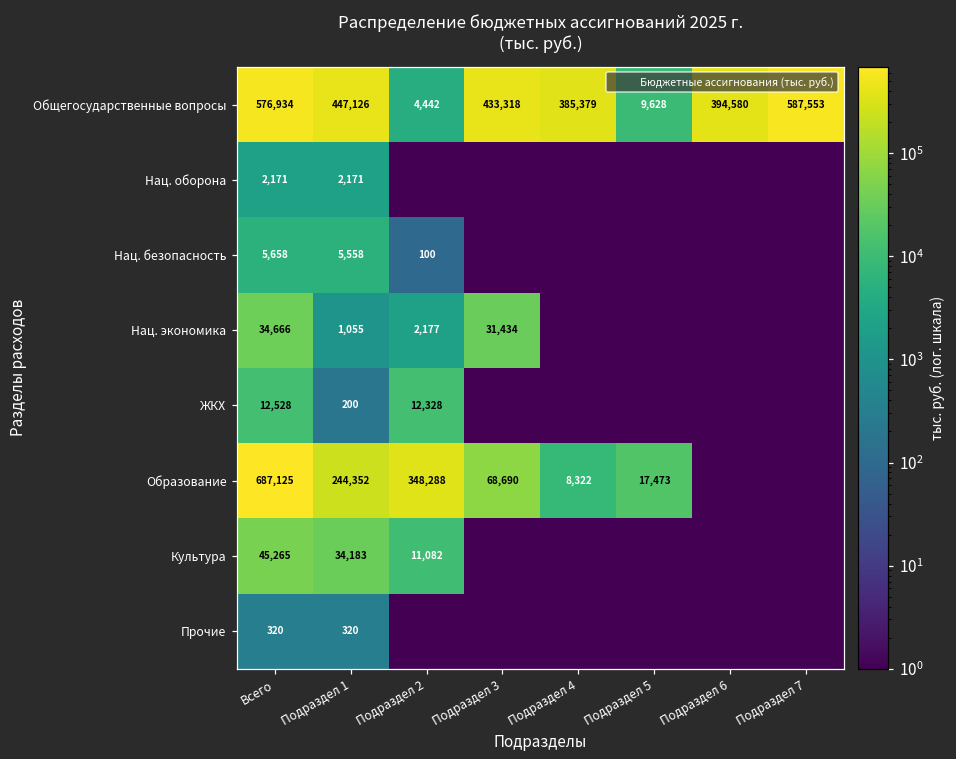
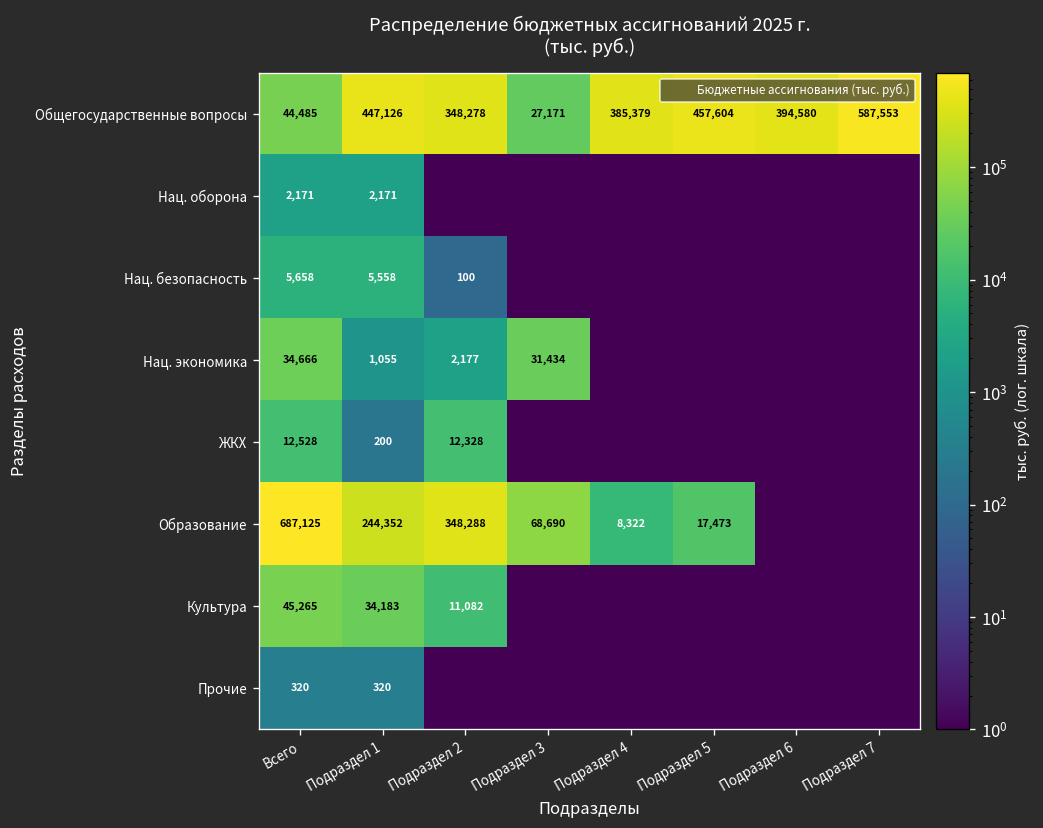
  {
    "Общегосударственные вопросы": {
-     "Всего": "576,934",
+     "Всего": "44,485",
      "Подраздел 1": "447,126",
-     "Подраздел 2": "4,442",
-     "Подраздел 3": "433,318",
+     "Подраздел 2": "348,278",
+     "Подраздел 3": "27,171",
      "Подраздел 4": "385,379",
-     "Подраздел 5": "9,628",
+     "Подраздел 5": "457,604",
      "Подраздел 6": "394,580",
      "Подраздел 7": "587,553"
    },
    "Нац. оборона": {
      "Всего": "2,171",
      "Подраздел 1": "2,171"
    },
    "Нац. безопасность": {
      "Всего": "5,658",
      "Подраздел 1": "5,558",
      "Подраздел 2": "100"
    },
    "Нац. экономика": {
      "Всего": "34,666",
      "Подраздел 1": "1,055",
      "Подраздел 2": "2,177",
      "Подраздел 3": "31,434"
    },
    "ЖКХ": {
      "Всего": "12,528",
      "Подраздел 1": "200",
      "Подраздел 2": "12,328"
    },
    "Образование": {
      "Всего": "687,125",
      "Подраздел 1": "244,352",
      "Подраздел 2": "348,288",
      "Подраздел 3": "68,690",
      "Подраздел 4": "8,322",
      "Подраздел 5": "17,473"
    },
    "Культура": {
      "Всего": "45,265",
      "Подраздел 1": "34,183",
      "Подраздел 2": "11,082"
    },
    "Прочие": {
      "Всего": "320",
      "Подраздел 1": "320"
    }
  }
